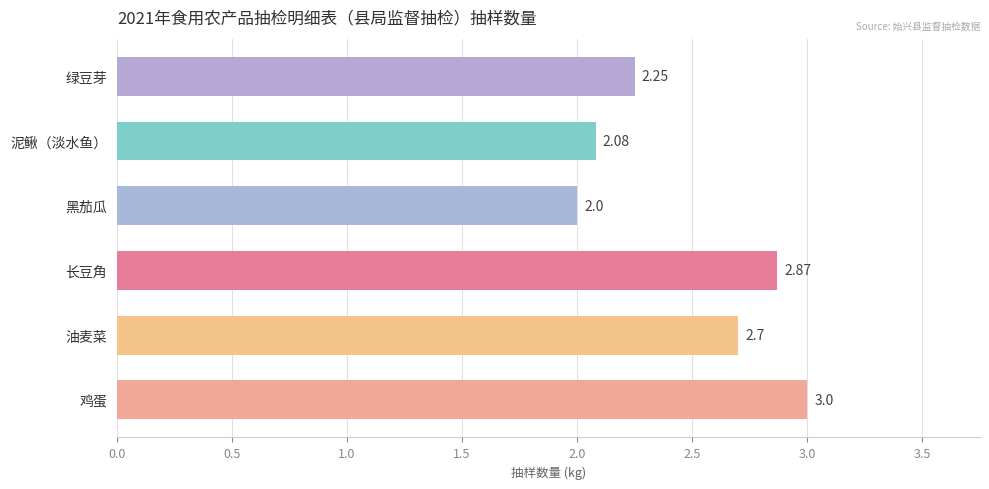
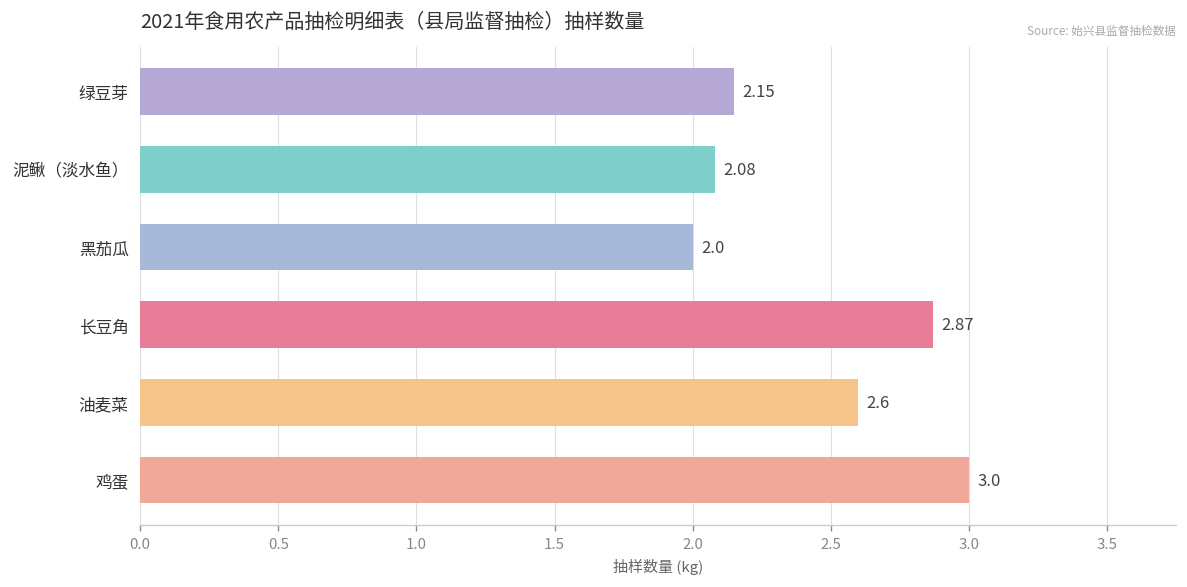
  {
-   "绿豆芽": 2.25,
+   "绿豆芽": 2.15,
    "泥鳅（淡水鱼）": 2.08,
    "黑茄瓜": 2.0,
    "长豆角": 2.87,
-   "油麦菜": 2.7,
+   "油麦菜": 2.6,
    "鸡蛋": 3.0
  }
